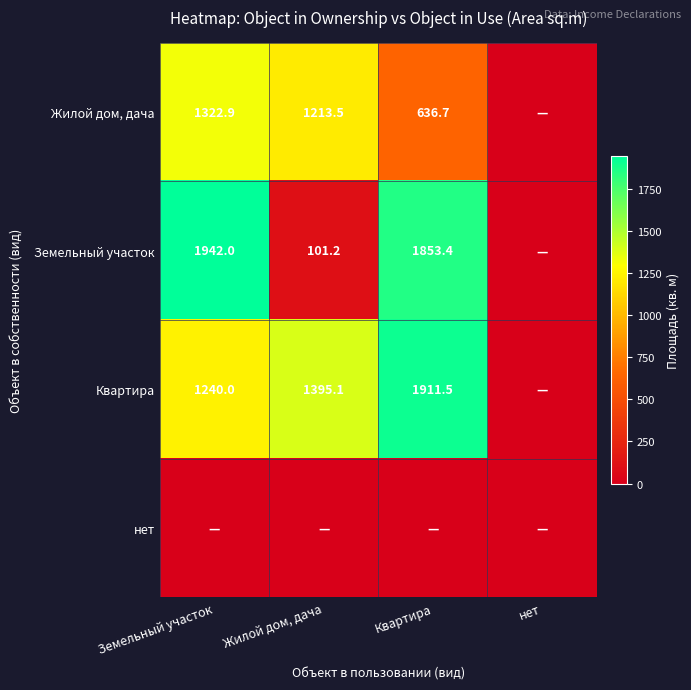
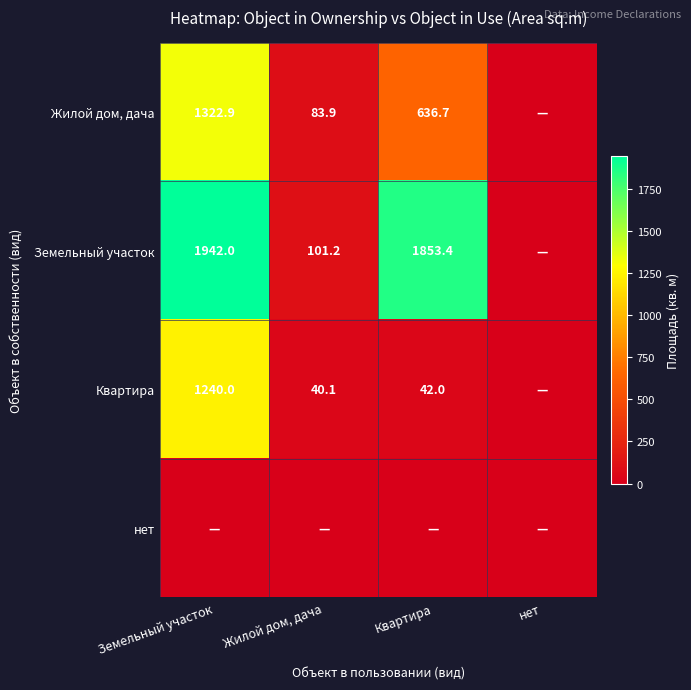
  {
    "Жилой дом, дача": {
      "Земельный участок": 1322.9,
-     "Жилой дом, дача": 1213.5,
+     "Жилой дом, дача": 83.9,
      "Квартира": 636.7
    },
    "Земельный участок": {
      "Земельный участок": 1942.0,
      "Жилой дом, дача": 101.2,
      "Квартира": 1853.4
    },
    "Квартира": {
      "Земельный участок": 1240.0,
-     "Жилой дом, дача": 1395.1,
-     "Квартира": 1911.5
+     "Жилой дом, дача": 40.1,
+     "Квартира": 42.0
    }
  }
